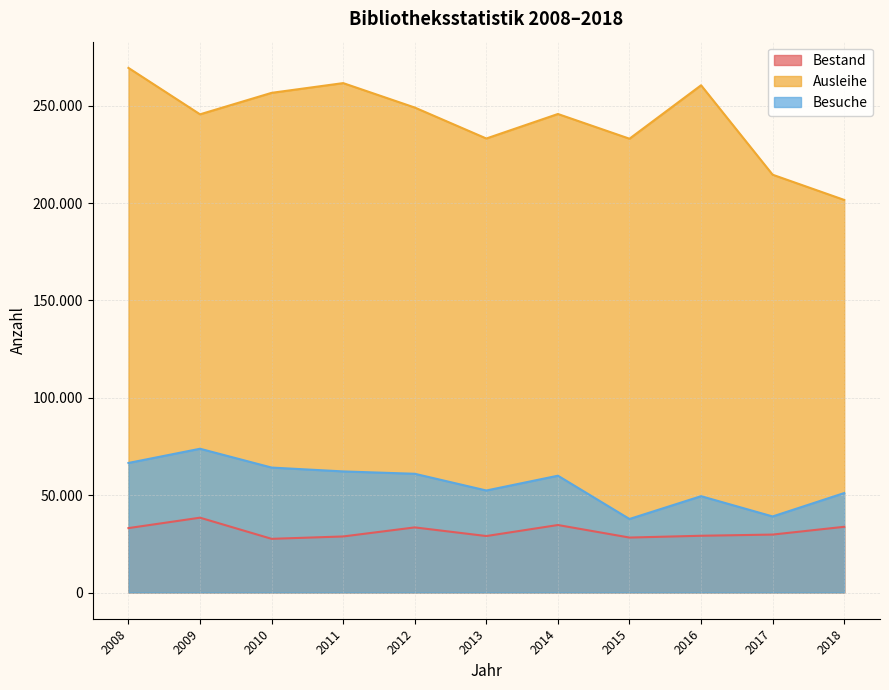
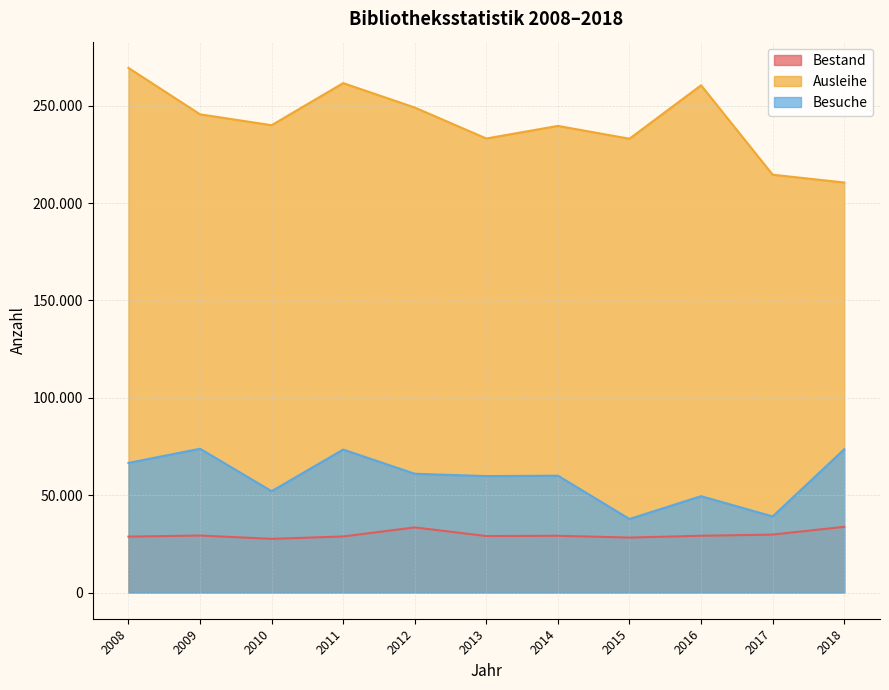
  {
    "Bestand": {
-     "2008": 33,
-     "2009": 38,
+     "2008": 29,
+     "2009": 29,
      "2010": 28,
      "2011": 29,
      "2012": 33,
      "2013": 29,
-     "2014": 35,
+     "2014": 29,
      "2015": 28,
      "2016": 29,
      "2017": 30,
      "2018": 34
    },
    "Ausleihe": {
      "2008": 269,
      "2009": 246,
-     "2010": 257,
+     "2010": 240,
      "2011": 262,
      "2012": 249,
      "2013": 233,
-     "2014": 246,
+     "2014": 240,
      "2015": 233,
      "2016": 260,
      "2017": 215,
-     "2018": 202
+     "2018": 211
    },
    "Besuche": {
      "2008": 67,
      "2009": 74,
-     "2010": 64,
-     "2011": 62,
+     "2010": 52,
+     "2011": 73,
      "2012": 61,
-     "2013": 52,
+     "2013": 60,
      "2014": 60,
      "2015": 38,
      "2016": 49,
      "2017": 39,
-     "2018": 51
+     "2018": 74
    }
  }
